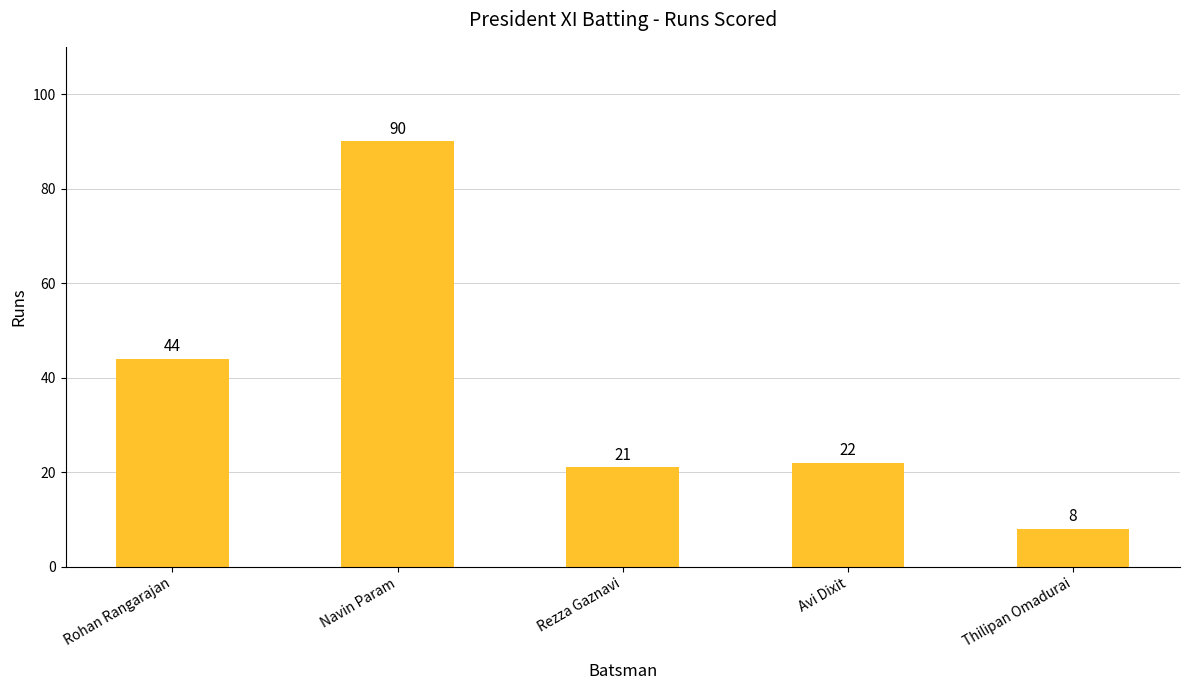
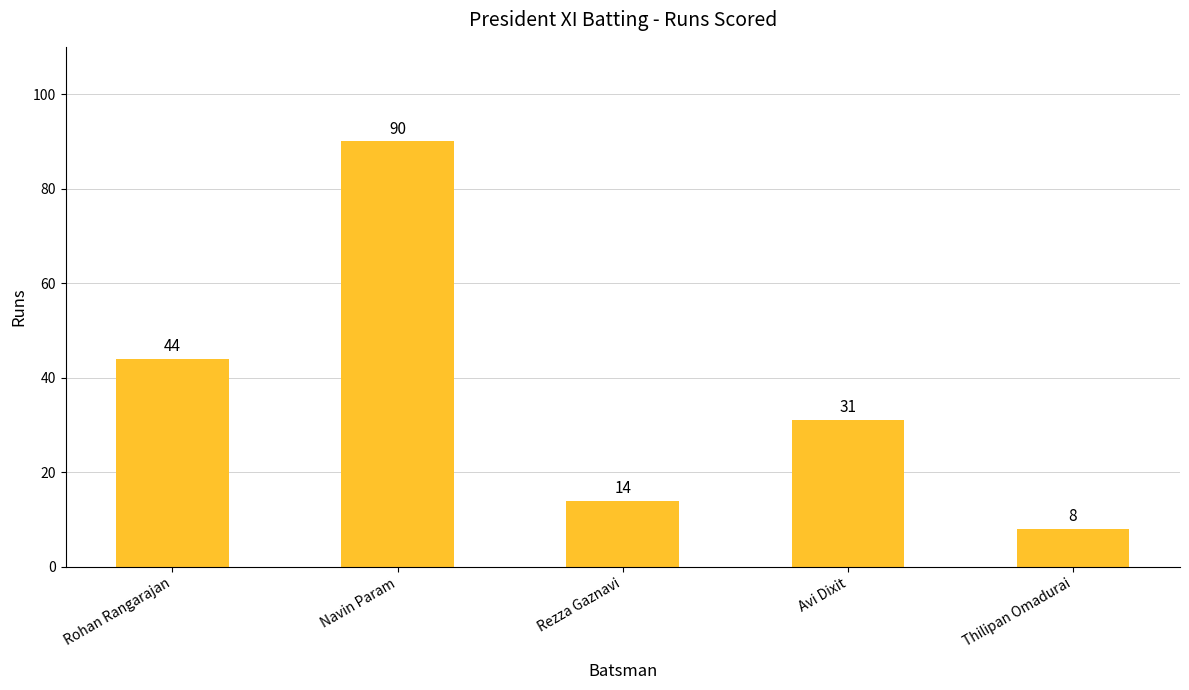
  {
    "Rohan Rangarajan": 44,
    "Navin Param": 90,
-   "Rezza Gaznavi": 21,
-   "Avi Dixit": 22,
+   "Rezza Gaznavi": 14,
+   "Avi Dixit": 31,
    "Thilipan Omadurai": 8
  }
